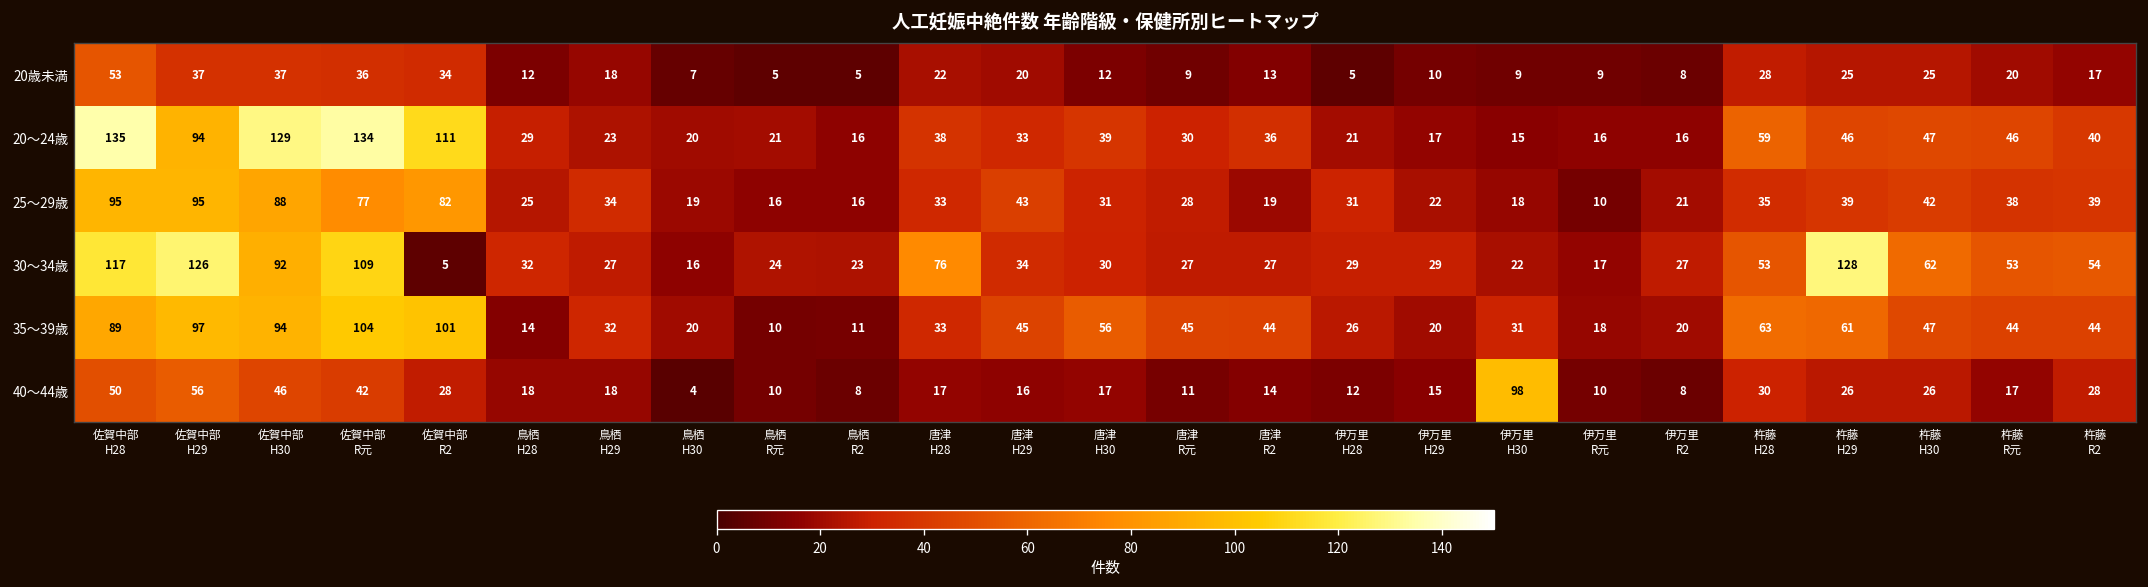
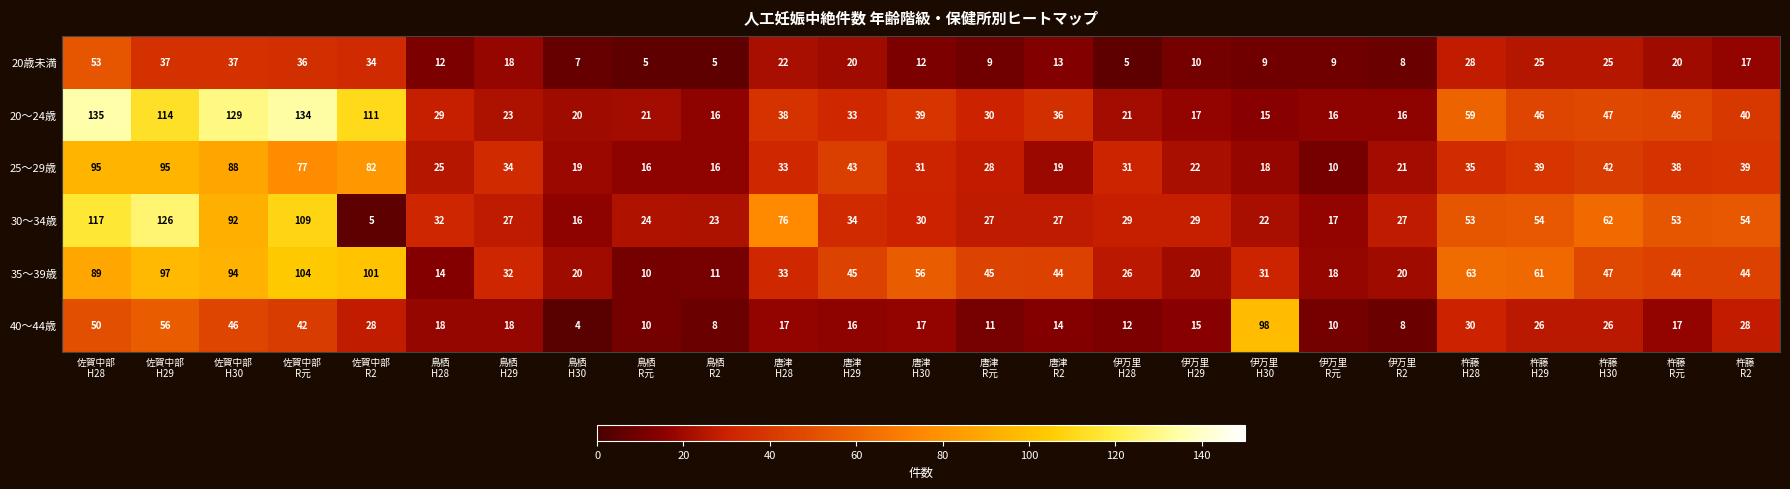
  {
    "20歳未満": {
      "佐賀中部 H28": 53,
      "佐賀中部 H29": 37,
      "佐賀中部 H30": 37,
      "佐賀中部 R元": 36,
      "佐賀中部 R2": 34,
      "鳥栖 H28": 12,
      "鳥栖 H29": 18,
      "鳥栖 H30": 7,
      "鳥栖 R元": 5,
      "鳥栖 R2": 5,
      "唐津 H28": 22,
      "唐津 H29": 20,
      "唐津 H30": 12,
      "唐津 R元": 9,
      "唐津 R2": 13,
      "伊万里 H28": 5,
      "伊万里 H29": 10,
      "伊万里 H30": 9,
      "伊万里 R元": 9,
      "伊万里 R2": 8,
      "杵藤 H28": 28,
      "杵藤 H29": 25,
      "杵藤 H30": 25,
      "杵藤 R元": 20,
      "杵藤 R2": 17
    },
    "20～24歳": {
      "佐賀中部 H28": 135,
-     "佐賀中部 H29": 94,
+     "佐賀中部 H29": 114,
      "佐賀中部 H30": 129,
      "佐賀中部 R元": 134,
      "佐賀中部 R2": 111,
      "鳥栖 H28": 29,
      "鳥栖 H29": 23,
      "鳥栖 H30": 20,
      "鳥栖 R元": 21,
      "鳥栖 R2": 16,
      "唐津 H28": 38,
      "唐津 H29": 33,
      "唐津 H30": 39,
      "唐津 R元": 30,
      "唐津 R2": 36,
      "伊万里 H28": 21,
      "伊万里 H29": 17,
      "伊万里 H30": 15,
      "伊万里 R元": 16,
      "伊万里 R2": 16,
      "杵藤 H28": 59,
      "杵藤 H29": 46,
      "杵藤 H30": 47,
      "杵藤 R元": 46,
      "杵藤 R2": 40
    },
    "25～29歳": {
      "佐賀中部 H28": 95,
      "佐賀中部 H29": 95,
      "佐賀中部 H30": 88,
      "佐賀中部 R元": 77,
      "佐賀中部 R2": 82,
      "鳥栖 H28": 25,
      "鳥栖 H29": 34,
      "鳥栖 H30": 19,
      "鳥栖 R元": 16,
      "鳥栖 R2": 16,
      "唐津 H28": 33,
      "唐津 H29": 43,
      "唐津 H30": 31,
      "唐津 R元": 28,
      "唐津 R2": 19,
      "伊万里 H28": 31,
      "伊万里 H29": 22,
      "伊万里 H30": 18,
      "伊万里 R元": 10,
      "伊万里 R2": 21,
      "杵藤 H28": 35,
      "杵藤 H29": 39,
      "杵藤 H30": 42,
      "杵藤 R元": 38,
      "杵藤 R2": 39
    },
    "30～34歳": {
      "佐賀中部 H28": 117,
      "佐賀中部 H29": 126,
      "佐賀中部 H30": 92,
      "佐賀中部 R元": 109,
      "佐賀中部 R2": 5,
      "鳥栖 H28": 32,
      "鳥栖 H29": 27,
      "鳥栖 H30": 16,
      "鳥栖 R元": 24,
      "鳥栖 R2": 23,
      "唐津 H28": 76,
      "唐津 H29": 34,
      "唐津 H30": 30,
      "唐津 R元": 27,
      "唐津 R2": 27,
      "伊万里 H28": 29,
      "伊万里 H29": 29,
      "伊万里 H30": 22,
      "伊万里 R元": 17,
      "伊万里 R2": 27,
      "杵藤 H28": 53,
-     "杵藤 H29": 128,
+     "杵藤 H29": 54,
      "杵藤 H30": 62,
      "杵藤 R元": 53,
      "杵藤 R2": 54
    },
    "35～39歳": {
      "佐賀中部 H28": 89,
      "佐賀中部 H29": 97,
      "佐賀中部 H30": 94,
      "佐賀中部 R元": 104,
      "佐賀中部 R2": 101,
      "鳥栖 H28": 14,
      "鳥栖 H29": 32,
      "鳥栖 H30": 20,
      "鳥栖 R元": 10,
      "鳥栖 R2": 11,
      "唐津 H28": 33,
      "唐津 H29": 45,
      "唐津 H30": 56,
      "唐津 R元": 45,
      "唐津 R2": 44,
      "伊万里 H28": 26,
      "伊万里 H29": 20,
      "伊万里 H30": 31,
      "伊万里 R元": 18,
      "伊万里 R2": 20,
      "杵藤 H28": 63,
      "杵藤 H29": 61,
      "杵藤 H30": 47,
      "杵藤 R元": 44,
      "杵藤 R2": 44
    },
    "40～44歳": {
      "佐賀中部 H28": 50,
      "佐賀中部 H29": 56,
      "佐賀中部 H30": 46,
      "佐賀中部 R元": 42,
      "佐賀中部 R2": 28,
      "鳥栖 H28": 18,
      "鳥栖 H29": 18,
      "鳥栖 H30": 4,
      "鳥栖 R元": 10,
      "鳥栖 R2": 8,
      "唐津 H28": 17,
      "唐津 H29": 16,
      "唐津 H30": 17,
      "唐津 R元": 11,
      "唐津 R2": 14,
      "伊万里 H28": 12,
      "伊万里 H29": 15,
      "伊万里 H30": 98,
      "伊万里 R元": 10,
      "伊万里 R2": 8,
      "杵藤 H28": 30,
      "杵藤 H29": 26,
      "杵藤 H30": 26,
      "杵藤 R元": 17,
      "杵藤 R2": 28
    }
  }
